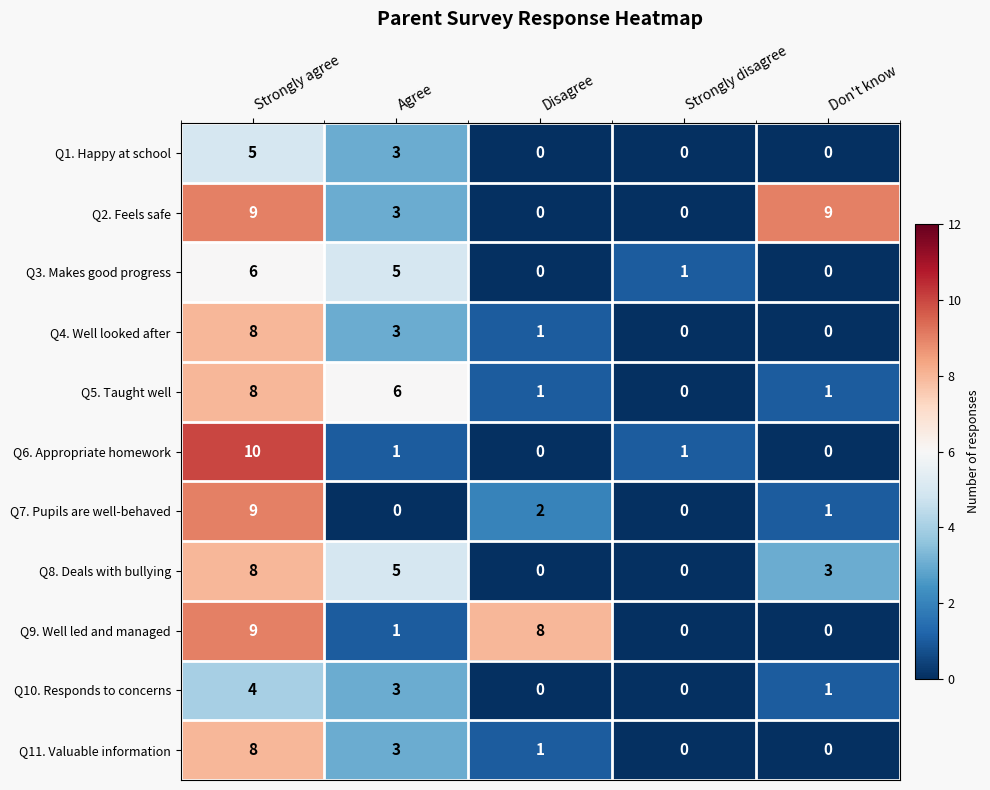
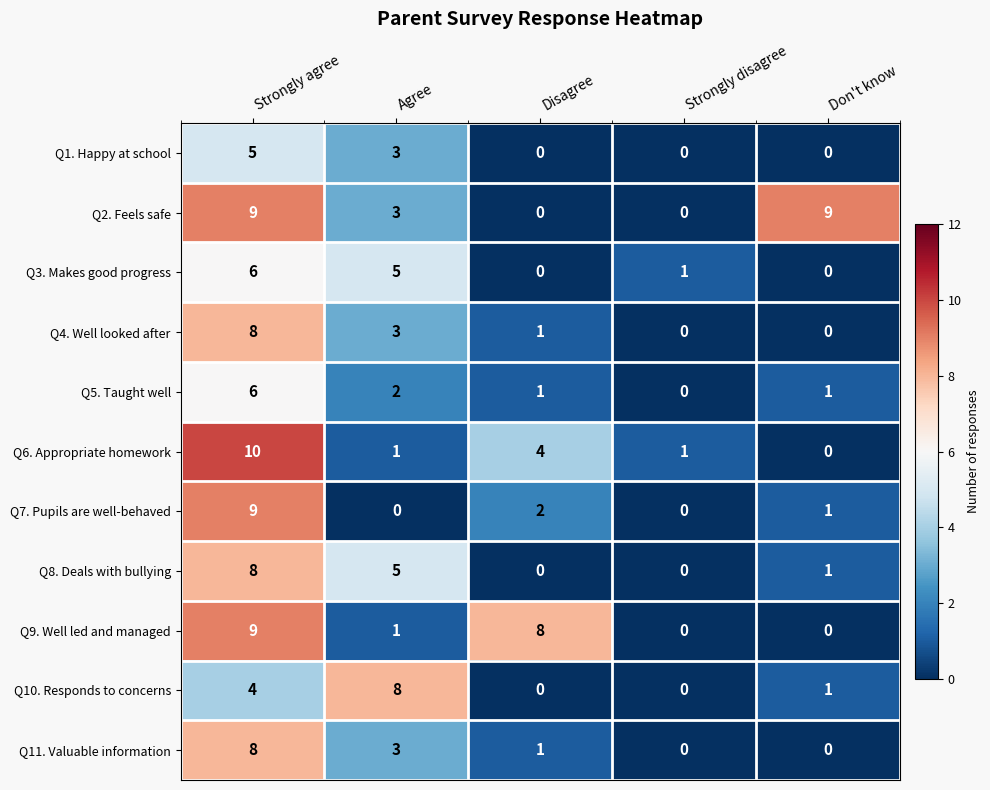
  {
    "Q1. Happy at school": {
      "Strongly agree": 5,
      "Agree": 3,
      "Disagree": 0,
      "Strongly disagree": 0,
      "Don't know": 0
    },
    "Q2. Feels safe": {
      "Strongly agree": 9,
      "Agree": 3,
      "Disagree": 0,
      "Strongly disagree": 0,
      "Don't know": 9
    },
    "Q3. Makes good progress": {
      "Strongly agree": 6,
      "Agree": 5,
      "Disagree": 0,
      "Strongly disagree": 1,
      "Don't know": 0
    },
    "Q4. Well looked after": {
      "Strongly agree": 8,
      "Agree": 3,
      "Disagree": 1,
      "Strongly disagree": 0,
      "Don't know": 0
    },
    "Q5. Taught well": {
-     "Strongly agree": 8,
-     "Agree": 6,
+     "Strongly agree": 6,
+     "Agree": 2,
      "Disagree": 1,
      "Strongly disagree": 0,
      "Don't know": 1
    },
    "Q6. Appropriate homework": {
      "Strongly agree": 10,
      "Agree": 1,
-     "Disagree": 0,
+     "Disagree": 4,
      "Strongly disagree": 1,
      "Don't know": 0
    },
    "Q7. Pupils are well-behaved": {
      "Strongly agree": 9,
      "Agree": 0,
      "Disagree": 2,
      "Strongly disagree": 0,
      "Don't know": 1
    },
    "Q8. Deals with bullying": {
      "Strongly agree": 8,
      "Agree": 5,
      "Disagree": 0,
      "Strongly disagree": 0,
-     "Don't know": 3
+     "Don't know": 1
    },
    "Q9. Well led and managed": {
      "Strongly agree": 9,
      "Agree": 1,
      "Disagree": 8,
      "Strongly disagree": 0,
      "Don't know": 0
    },
    "Q10. Responds to concerns": {
      "Strongly agree": 4,
-     "Agree": 3,
+     "Agree": 8,
      "Disagree": 0,
      "Strongly disagree": 0,
      "Don't know": 1
    },
    "Q11. Valuable information": {
      "Strongly agree": 8,
      "Agree": 3,
      "Disagree": 1,
      "Strongly disagree": 0,
      "Don't know": 0
    }
  }
